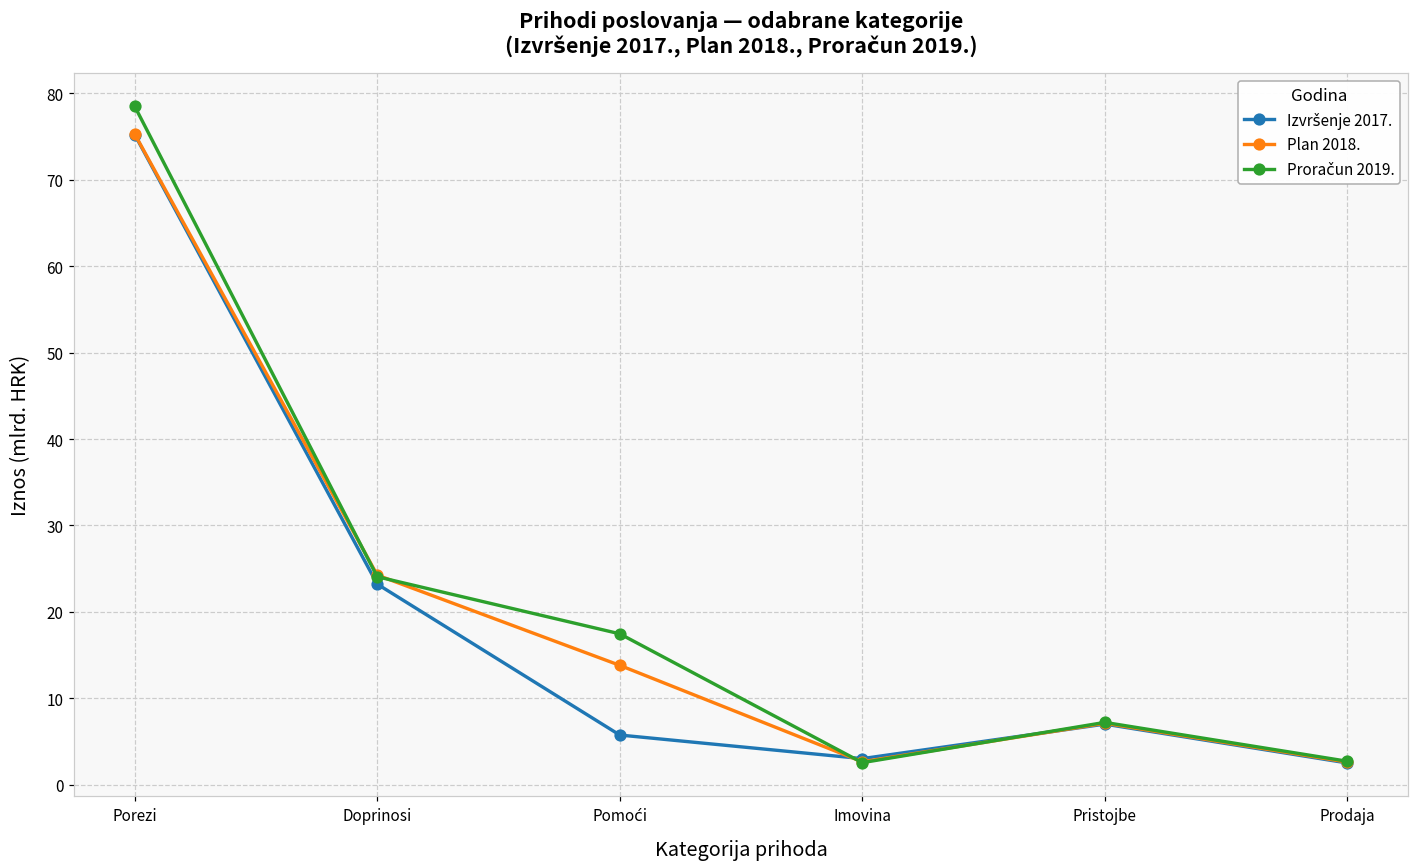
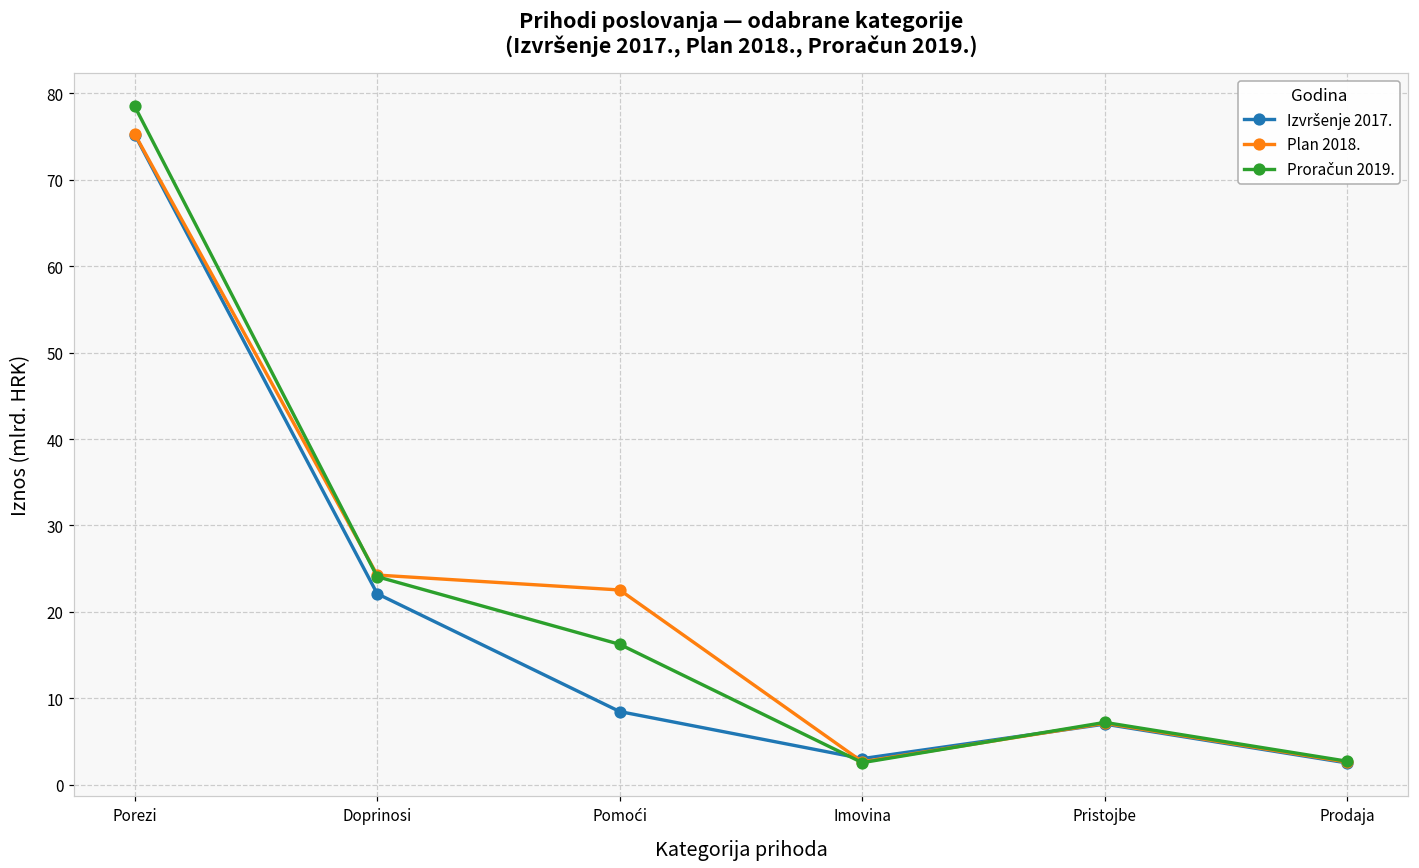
  {
    "Izvršenje 2017.": {
-     "Doprinosi": 23,
-     "Pomoći": 6,
+     "Doprinosi": 22,
+     "Pomoći": 8,
      "Imovina": 3
    },
    "Plan 2018.": {
-     "Pomoći": 14
+     "Pomoći": 23
    },
    "Proračun 2019.": {
      "Porezi": 79,
-     "Pomoći": 17
+     "Pomoći": 16
    }
  }
